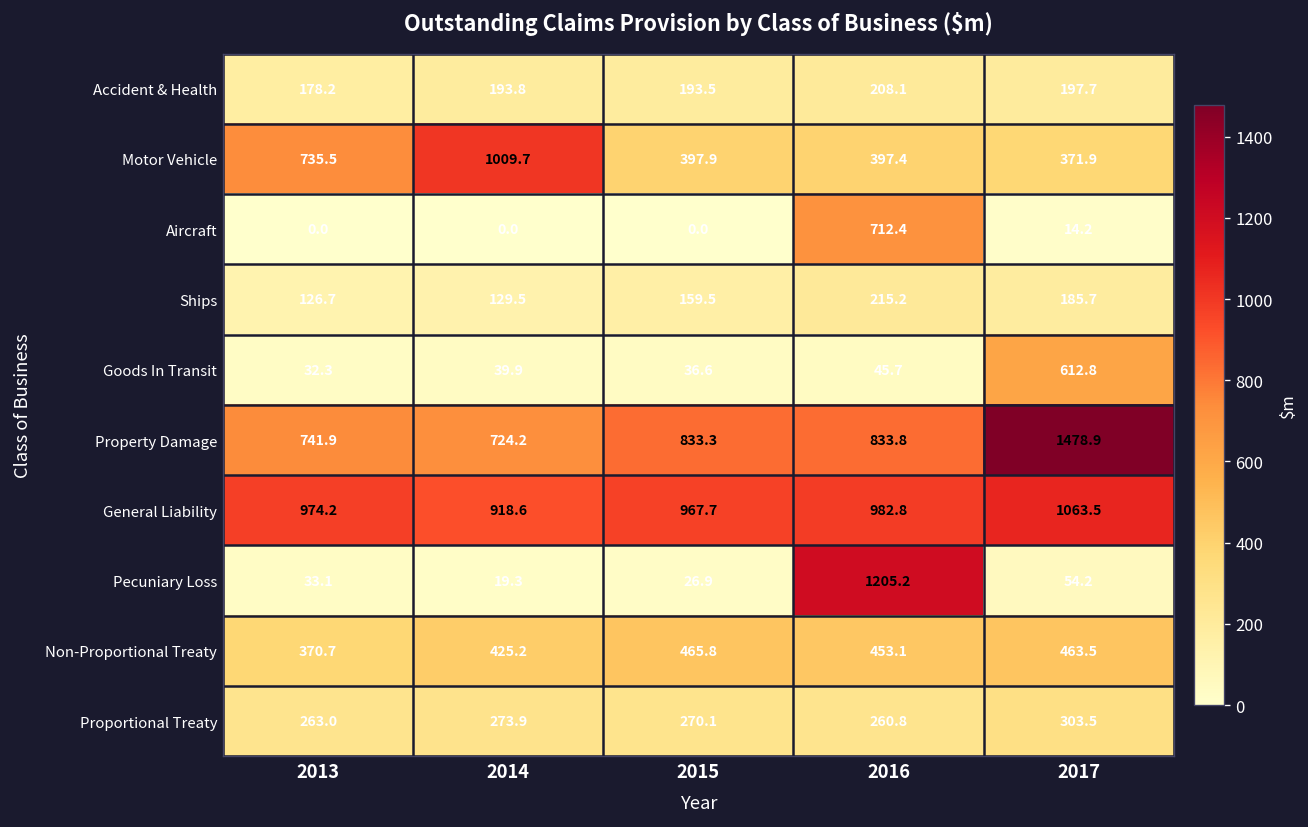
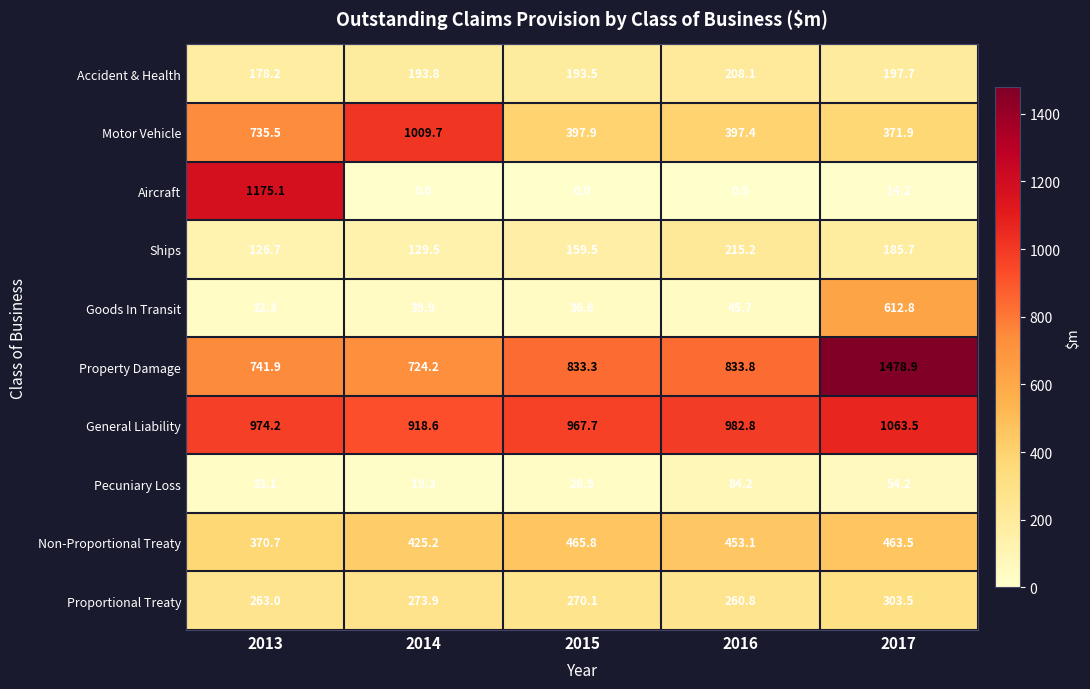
  {
    "Accident & Health": {
      "2013": 178.2,
      "2014": 193.8,
      "2015": 193.5,
      "2016": 208.1,
      "2017": 197.7
    },
    "Motor Vehicle": {
      "2013": 735.5,
      "2014": 1009.7,
      "2015": 397.9,
      "2016": 397.4,
      "2017": 371.9
    },
    "Aircraft": {
-     "2013": 0.0,
+     "2013": 1175.1,
      "2014": 0.0,
      "2015": 0.0,
-     "2016": 712.4,
+     "2016": 0.5,
      "2017": 14.2
    },
    "Ships": {
      "2013": 126.7,
      "2014": 129.5,
      "2015": 159.5,
      "2016": 215.2,
      "2017": 185.7
    },
    "Goods In Transit": {
      "2013": 32.3,
      "2014": 39.9,
      "2015": 36.6,
      "2016": 45.7,
      "2017": 612.8
    },
    "Property Damage": {
      "2013": 741.9,
      "2014": 724.2,
      "2015": 833.3,
      "2016": 833.8,
      "2017": 1478.9
    },
    "General Liability": {
      "2013": 974.2,
      "2014": 918.6,
      "2015": 967.7,
      "2016": 982.8,
      "2017": 1063.5
    },
    "Pecuniary Loss": {
      "2013": 33.1,
      "2014": 19.3,
      "2015": 26.9,
-     "2016": 1205.2,
+     "2016": 84.2,
      "2017": 54.2
    },
    "Non-Proportional Treaty": {
      "2013": 370.7,
      "2014": 425.2,
      "2015": 465.8,
      "2016": 453.1,
      "2017": 463.5
    },
    "Proportional Treaty": {
      "2013": 263.0,
      "2014": 273.9,
      "2015": 270.1,
      "2016": 260.8,
      "2017": 303.5
    }
  }
